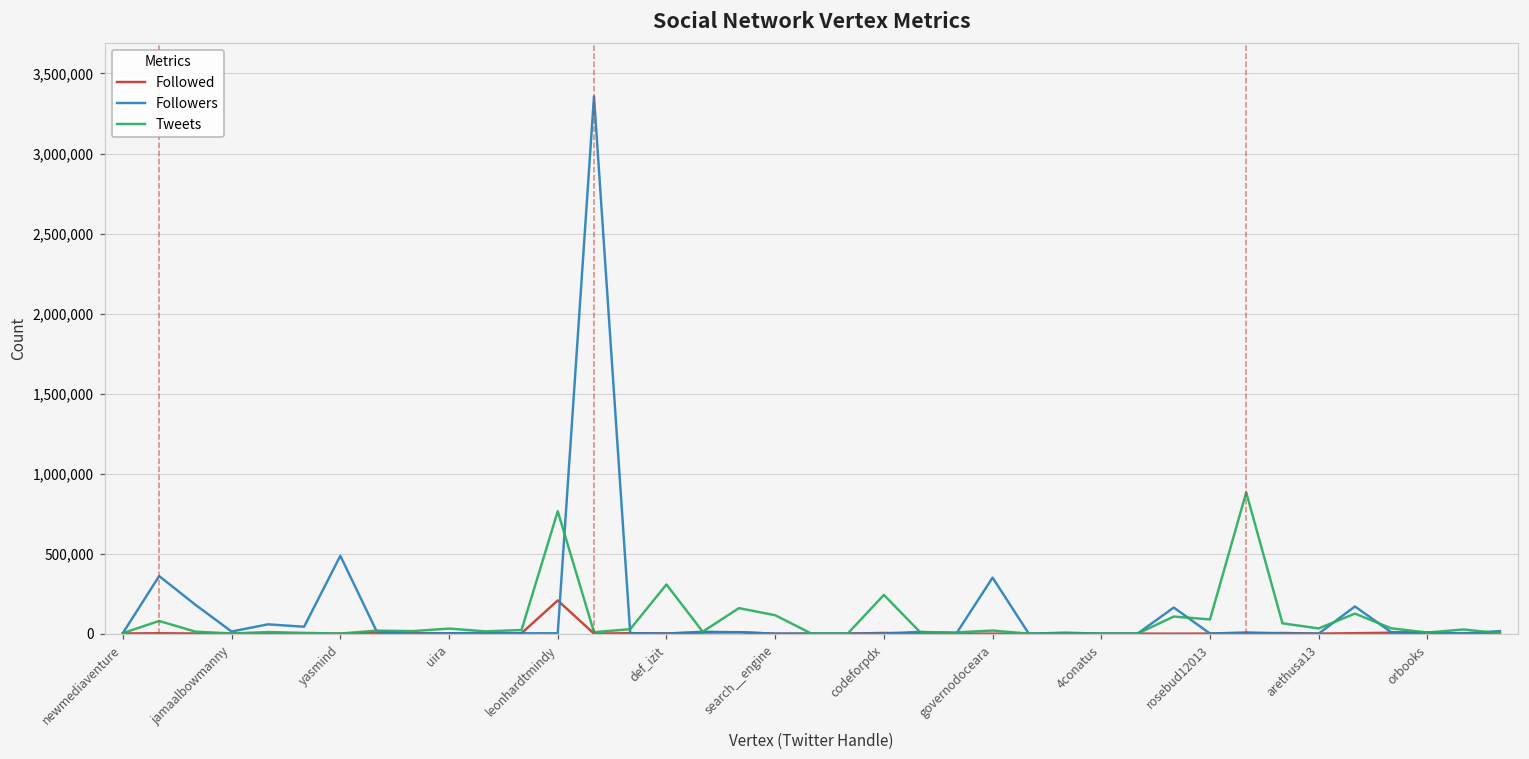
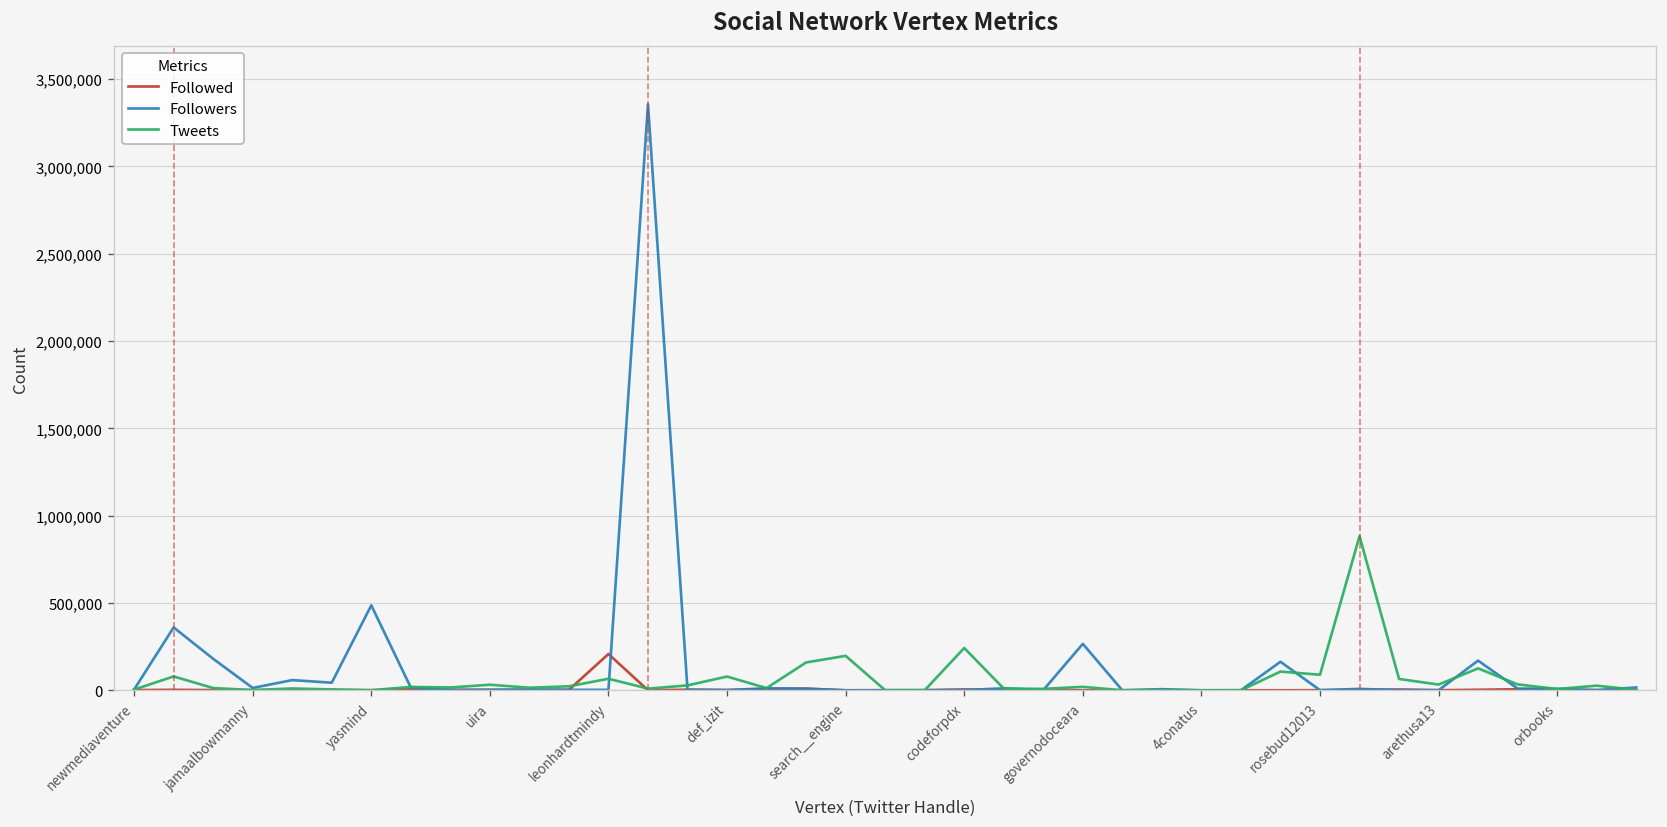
  {
    "Followed": {
      "leonhardtmindy": "210,000",
      "governodoceara": "0"
    },
    "Followers": {
      "yasmind": "490,000",
      "leonhardtmindy": "0",
-     "governodoceara": "350,000"
+     "governodoceara": "270,000"
    },
    "Tweets": {
      "uira": "30,000",
-     "leonhardtmindy": "760,000",
-     "def_izit": "310,000",
-     "search__engine": "120,000",
+     "leonhardtmindy": "70,000",
+     "def_izit": "80,000",
+     "search__engine": "200,000",
      "codeforpdx": "240,000",
      "governodoceara": "20,000",
      "rosebud12013": "90,000",
      "arethusa13": "30,000"
    }
  }
